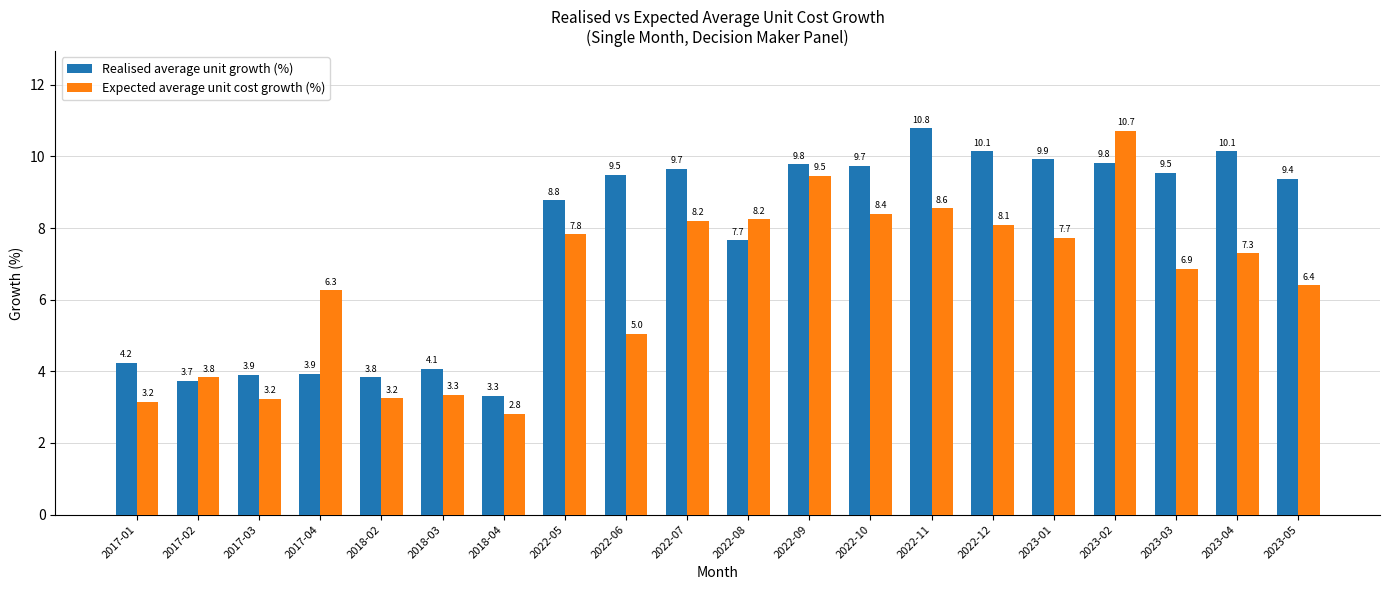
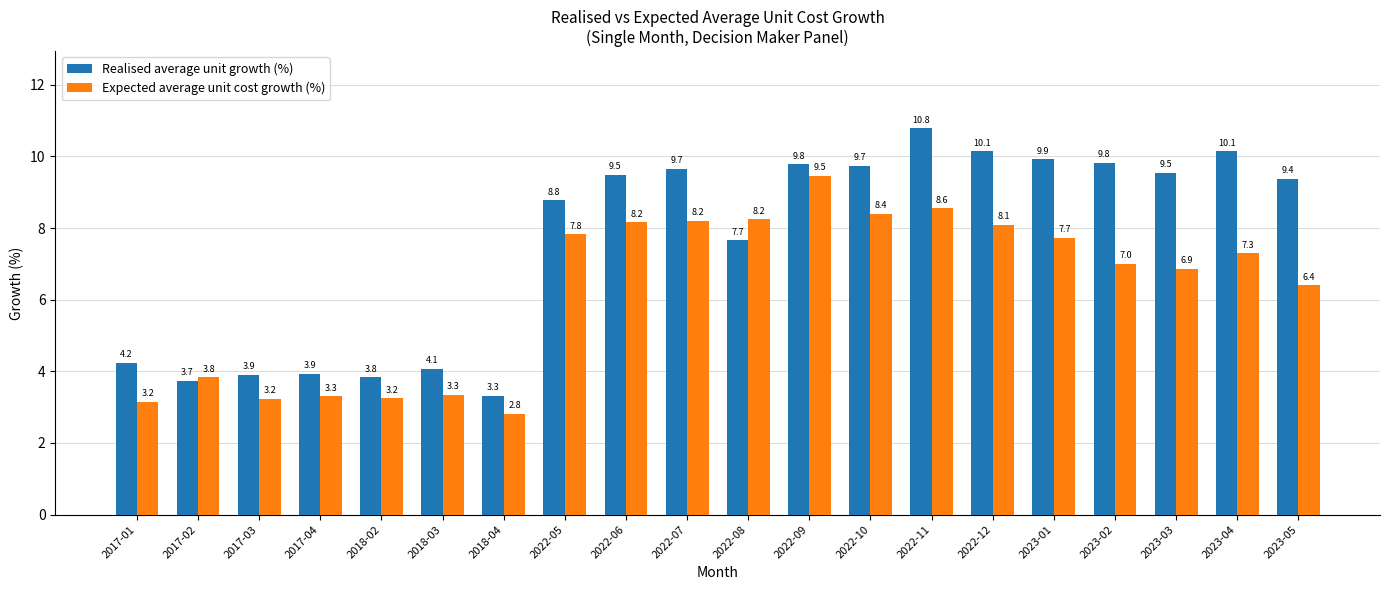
  {
    "Realised average unit growth (%)": {
      "2017-01": 4.2,
      "2017-02": 3.7,
      "2017-03": 3.9,
      "2017-04": 3.9,
      "2018-02": 3.8,
      "2018-03": 4.1,
      "2018-04": 3.3,
      "2022-05": 8.8,
      "2022-06": 9.5,
      "2022-07": 9.7,
      "2022-08": 7.7,
      "2022-09": 9.8,
      "2022-10": 9.7,
      "2022-11": 10.8,
      "2022-12": 10.1,
      "2023-01": 9.9,
      "2023-02": 9.8,
      "2023-03": 9.5,
      "2023-04": 10.1,
      "2023-05": 9.4
    },
    "Expected average unit cost growth (%)": {
      "2017-01": 3.2,
      "2017-02": 3.8,
      "2017-03": 3.2,
-     "2017-04": 6.3,
+     "2017-04": 3.3,
      "2018-02": 3.2,
      "2018-03": 3.3,
      "2018-04": 2.8,
      "2022-05": 7.8,
-     "2022-06": 5.0,
+     "2022-06": 8.2,
      "2022-07": 8.2,
      "2022-08": 8.2,
      "2022-09": 9.5,
      "2022-10": 8.4,
      "2022-11": 8.6,
      "2022-12": 8.1,
      "2023-01": 7.7,
-     "2023-02": 10.7,
+     "2023-02": 7.0,
      "2023-03": 6.9,
      "2023-04": 7.3,
      "2023-05": 6.4
    }
  }
